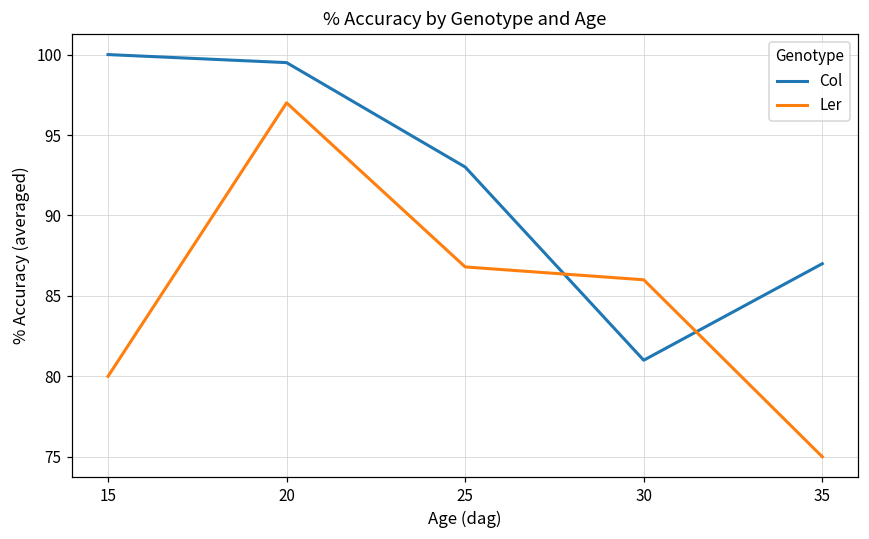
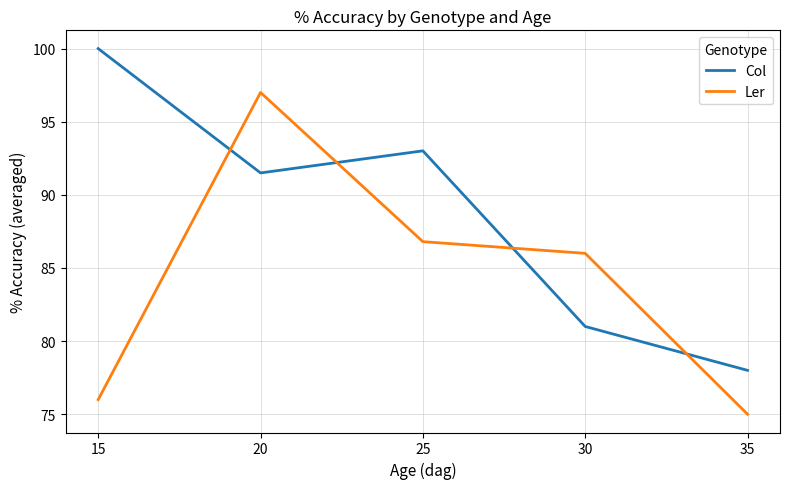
  {
    "Col": {
      "15": 100.0,
-     "20": 99.5,
+     "20": 91.5,
      "25": 93.0,
      "30": 81.0,
-     "35": 87
+     "35": 78
    },
    "Ler": {
-     "15": 80,
+     "15": 76,
      "20": 97,
      "25": 86.8,
      "30": 86,
      "35": 75
    }
  }
